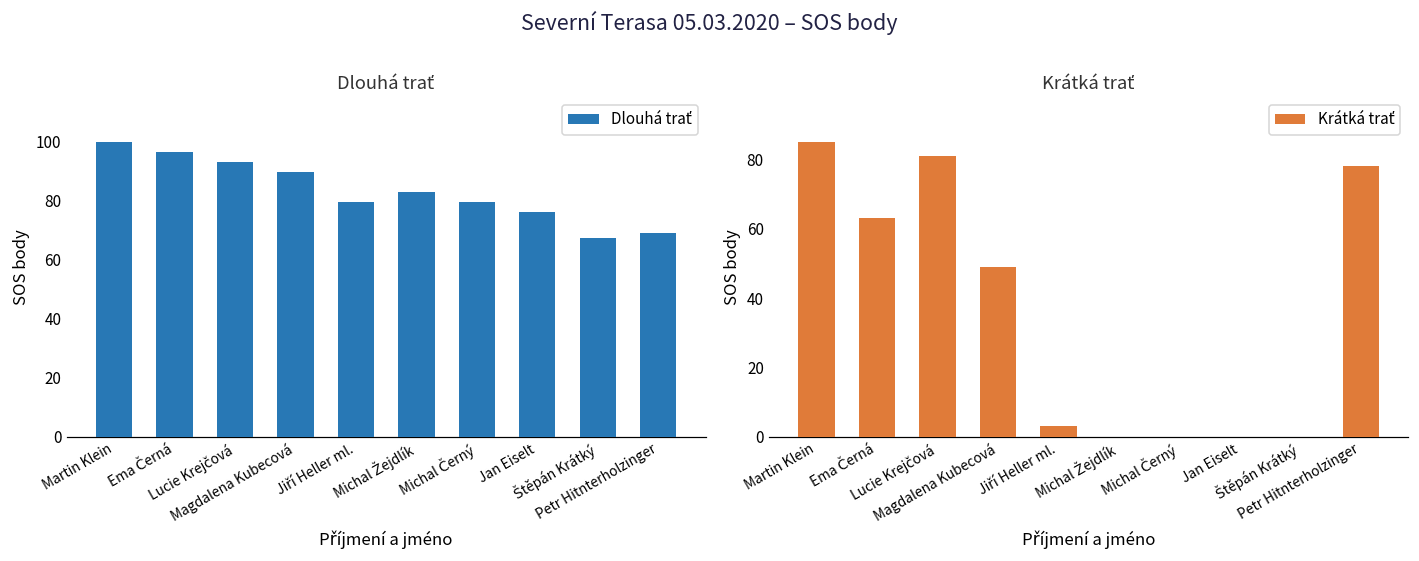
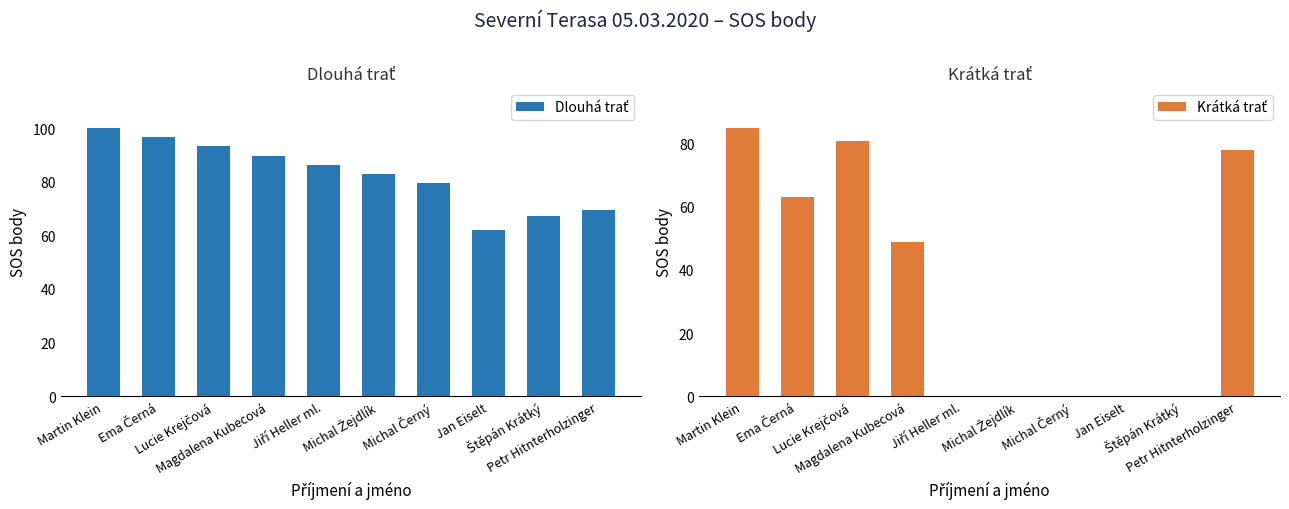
  {
    "Dlouhá trať": {
      "Martin Klein": 100,
      "Ema Černá": 97,
      "Lucie Krejčová": 93,
      "Magdalena Kubecová": 90,
-     "Jiří Heller ml.": 80,
+     "Jiří Heller ml.": 86,
      "Michal Žejdlík": 83,
      "Michal Černý": 80,
-     "Jan Eiselt": 76,
+     "Jan Eiselt": 62,
      "Štěpán Krátký": 67,
      "Petr Hitnterholzinger": 69
    },
    "Krátká trať": {
      "Martin Klein": 85,
      "Ema Černá": 63,
      "Lucie Krejčová": 81,
      "Magdalena Kubecová": 49,
-     "Jiří Heller ml.": 3,
+     "Jiří Heller ml.": 0,
      "Michal Žejdlík": 0,
      "Michal Černý": 0,
      "Jan Eiselt": 0,
      "Štěpán Krátký": 0,
      "Petr Hitnterholzinger": 78
    }
  }
